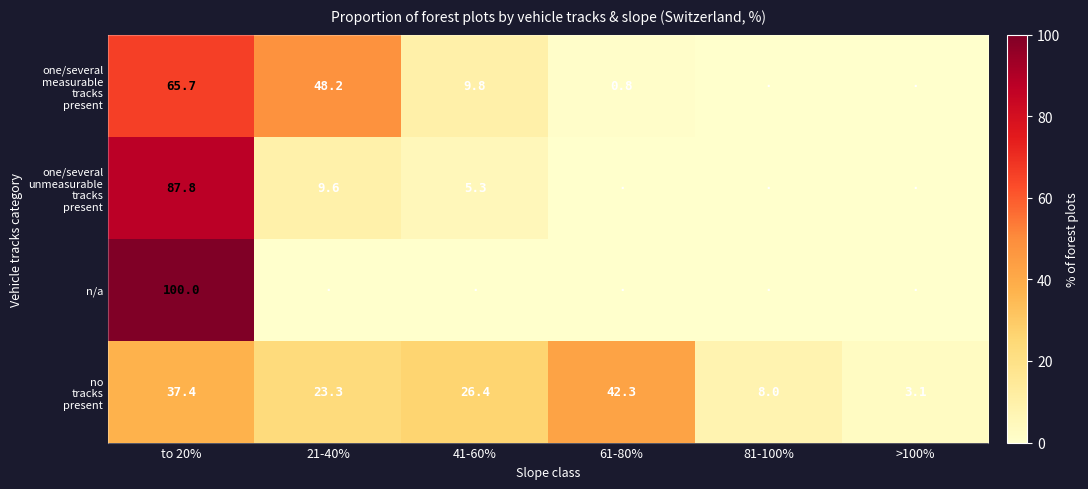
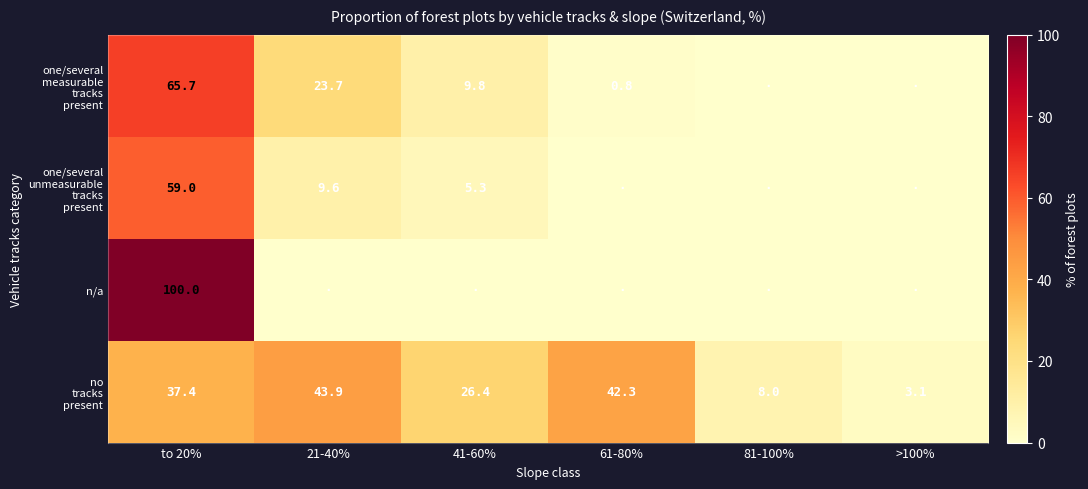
  {
    "one/several measurable tracks present": {
      "to 20%": 65.7,
-     "21-40%": 48.2,
+     "21-40%": 23.7,
      "41-60%": 9.8,
      "61-80%": 0.8
    },
    "one/several unmeasurable tracks present": {
-     "to 20%": 87.8,
+     "to 20%": 59.0,
      "21-40%": 9.6,
      "41-60%": 5.3
    },
    "n/a": {
      "to 20%": 100.0
    },
    "no tracks present": {
      "to 20%": 37.4,
-     "21-40%": 23.3,
+     "21-40%": 43.9,
      "41-60%": 26.4,
      "61-80%": 42.3,
      "81-100%": 8.0,
      ">100%": 3.1
    }
  }
